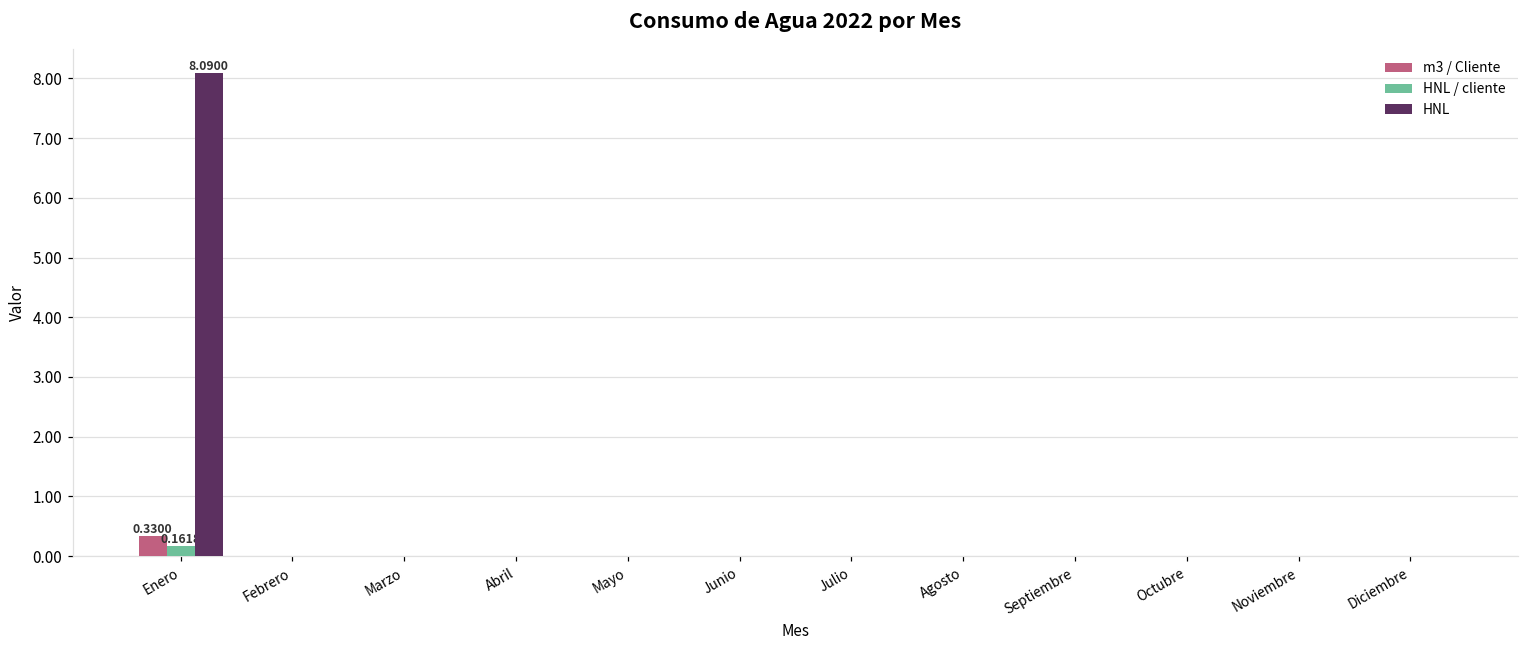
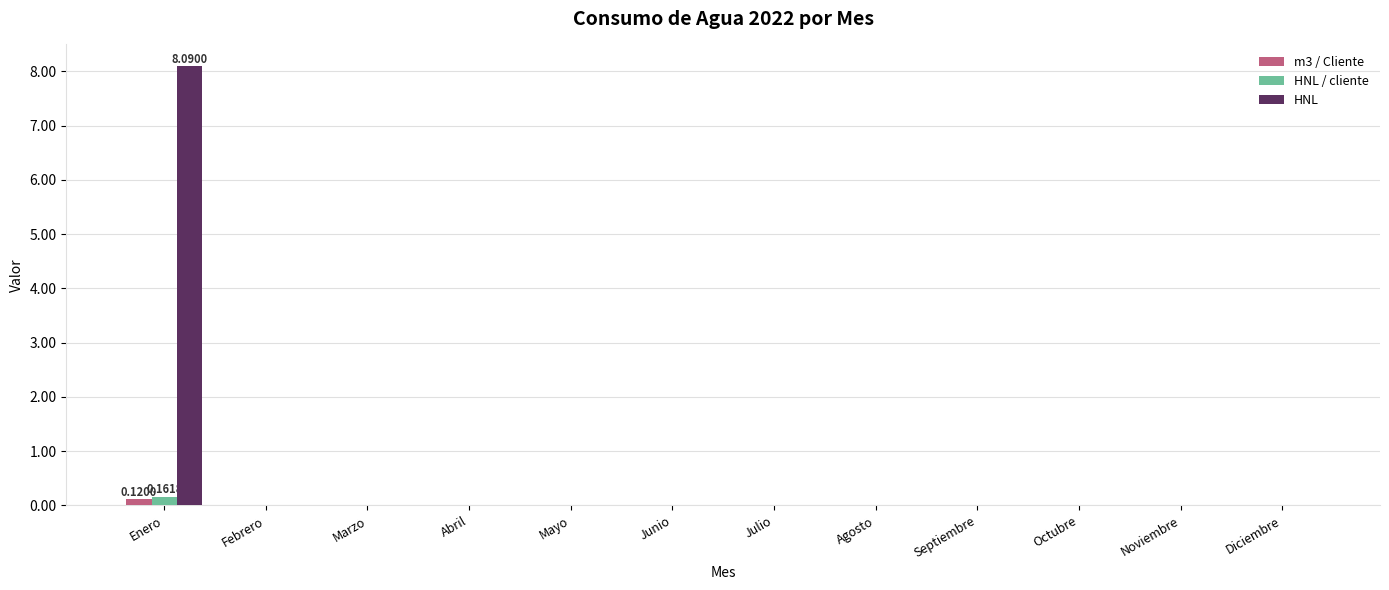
  {
    "m3 / Cliente": {
-     "Enero": 0.3300
+     "Enero": 0.1200
    },
    "HNL / cliente": {
      "Febrero": 0.0,
      "Marzo": 0.0,
      "Abril": 0.0,
      "Mayo": 0.0,
      "Junio": 0.0,
      "Julio": 0.0,
      "Agosto": 0.0,
      "Septiembre": 0.0,
      "Octubre": 0.0,
      "Noviembre": 0.0,
      "Diciembre": 0.0
    },
    "HNL": {
      "Enero": 8.0900
    }
  }
